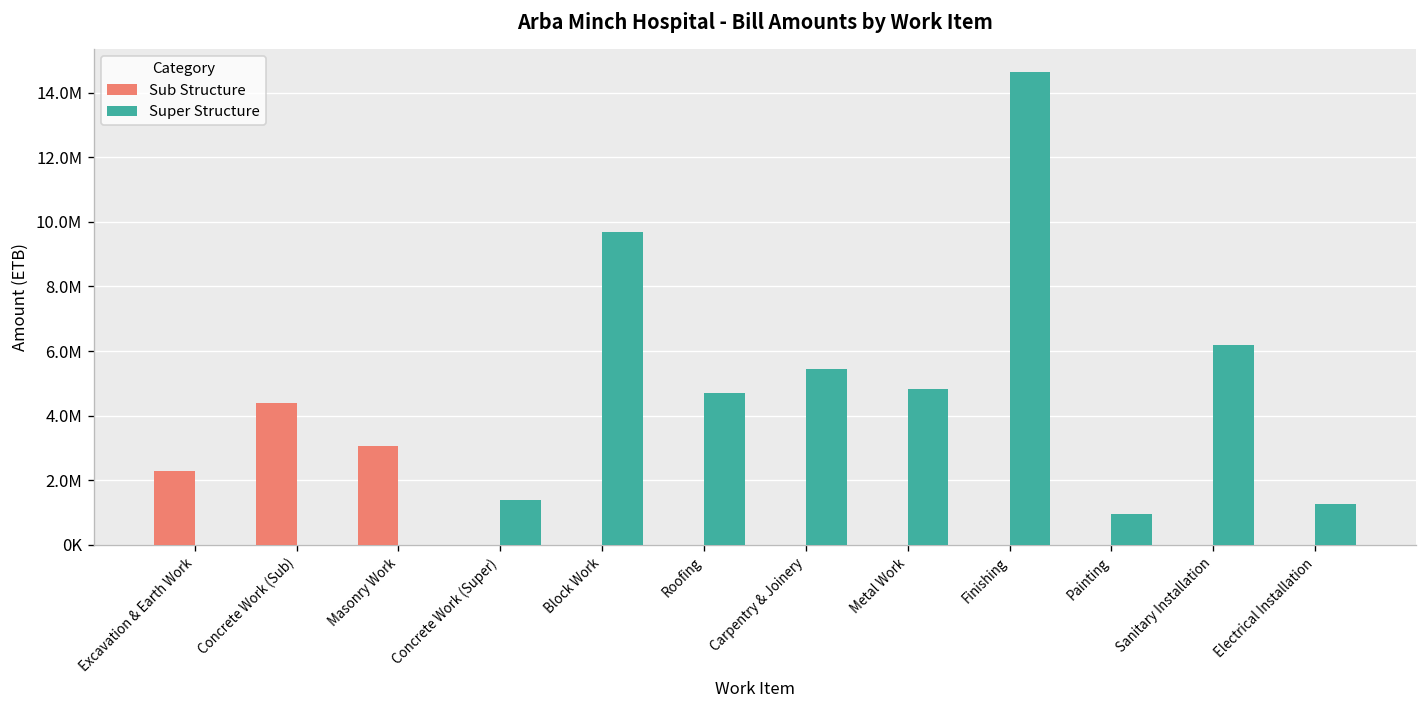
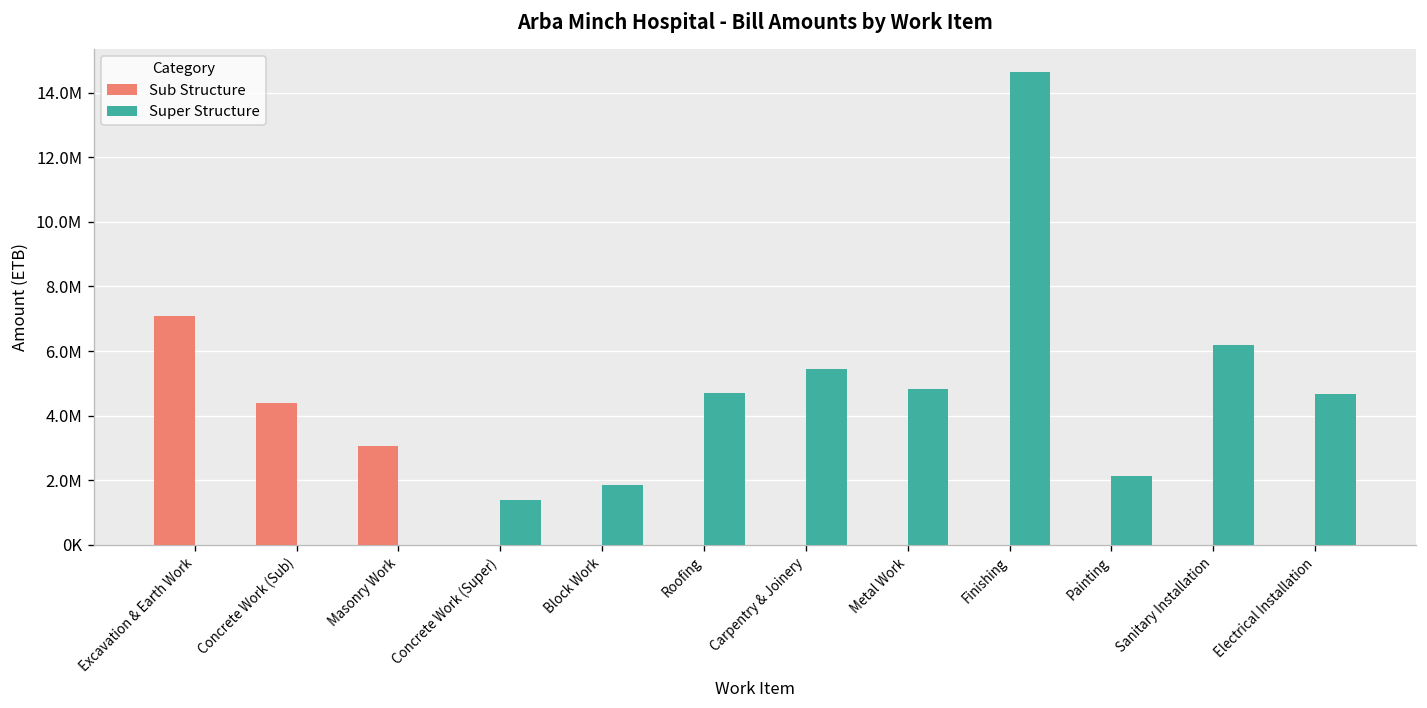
  {
    "Sub Structure": {
-     "Excavation & Earth Work": 2300000,
+     "Excavation & Earth Work": 7100000,
      "Concrete Work (Sub)": 4400000,
      "Masonry Work": 3100000,
      "Concrete Work (Super)": 0,
      "Block Work": 0,
      "Roofing": 0,
      "Carpentry & Joinery": 0,
      "Metal Work": 0,
      "Finishing": 0,
      "Painting": 0,
      "Sanitary Installation": 0,
      "Electrical Installation": 0
    },
    "Super Structure": {
      "Excavation & Earth Work": 0,
      "Concrete Work (Sub)": 0,
      "Masonry Work": 0,
      "Concrete Work (Super)": 1400000,
-     "Block Work": 9700000,
+     "Block Work": 1800000,
      "Roofing": 4700000,
      "Carpentry & Joinery": 5400000,
      "Metal Work": 4800000,
      "Finishing": 14600000,
-     "Painting": 900000,
+     "Painting": 2100000,
      "Sanitary Installation": 6200000,
-     "Electrical Installation": 1300000
+     "Electrical Installation": 4700000
    }
  }
